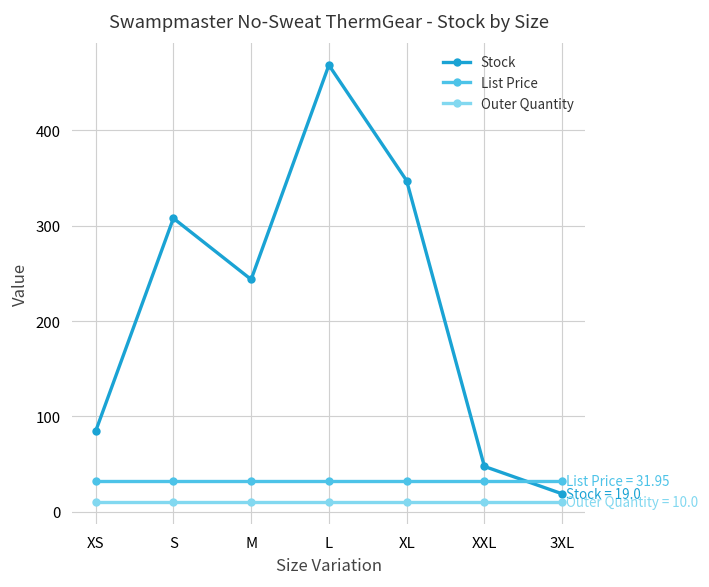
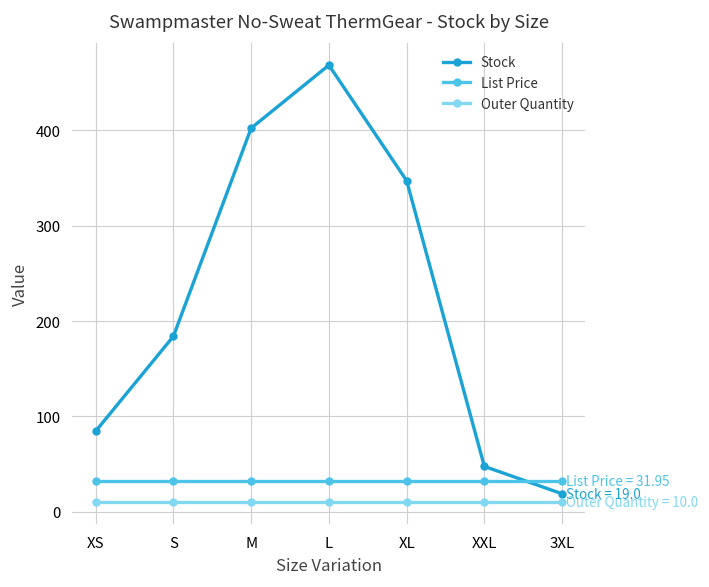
  {
    "Stock": {
      "XS": 80,
-     "S": 310,
-     "M": 240,
+     "S": 180,
+     "M": 400,
      "L": 470,
      "XL": 350,
      "XXL": 50
    }
  }
